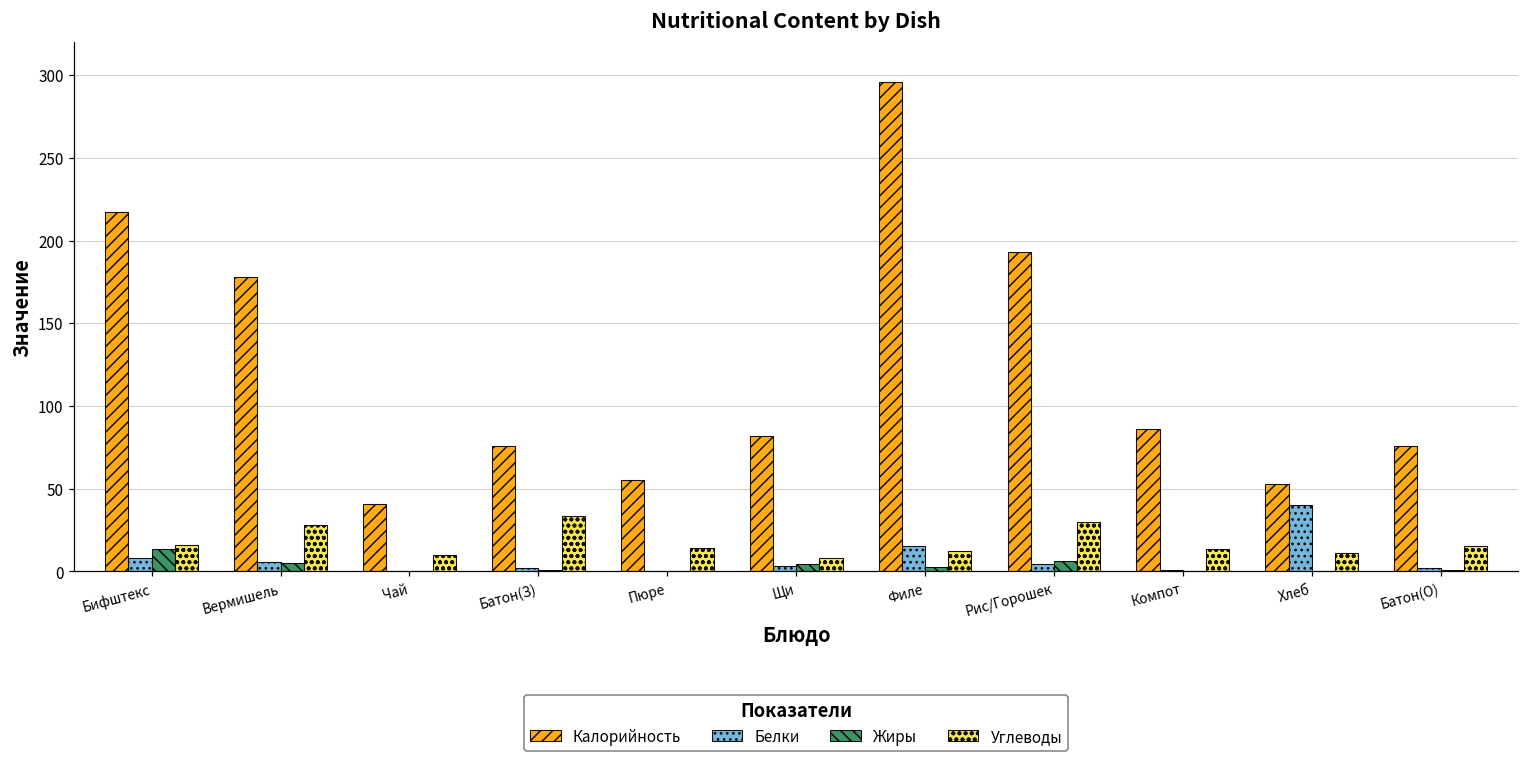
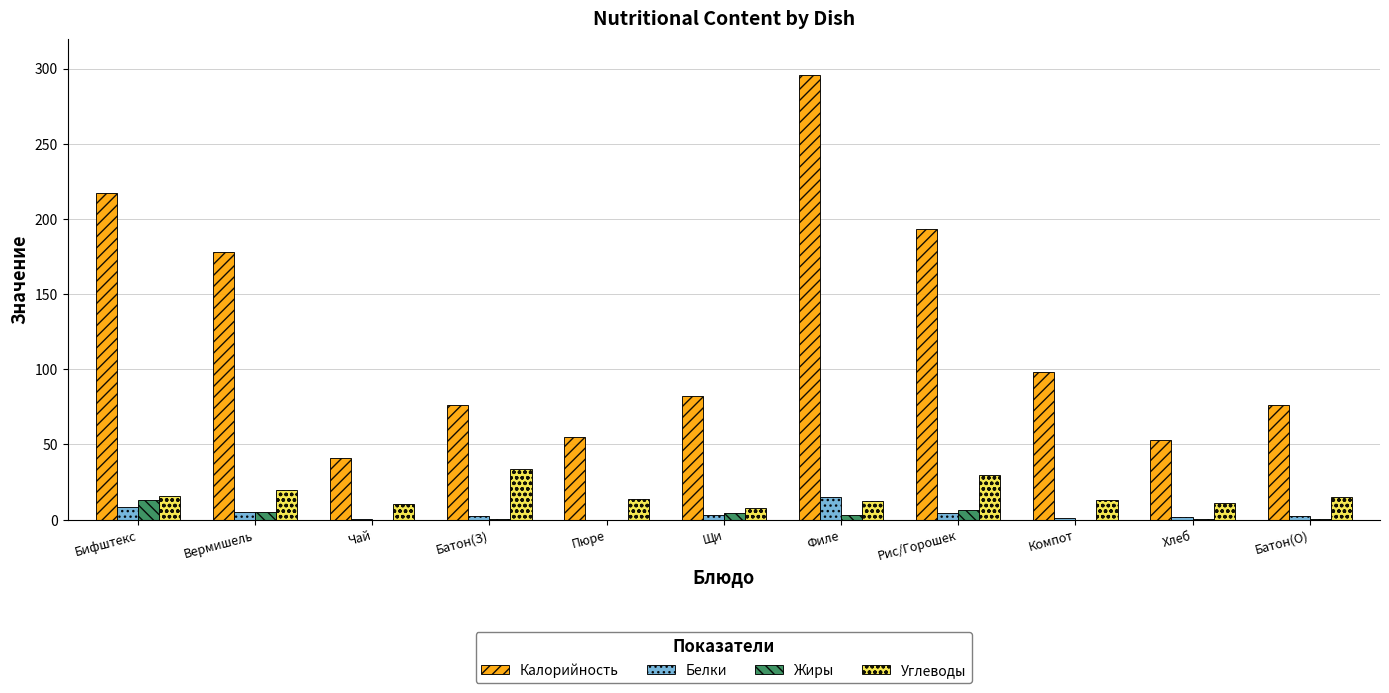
  {
    "Калорийность": {
      "Бифштекс": 217,
      "Вермишель": 178,
      "Чай": 41,
      "Батон(З)": 76,
      "Пюре": 55,
      "Щи": 82,
      "Филе": 296,
      "Рис/Горошек": 193,
-     "Компот": 86,
+     "Компот": 98,
      "Хлеб": 53,
      "Батон(О)": 76
    },
    "Белки": {
      "Бифштекс": 8,
      "Вермишель": 5,
      "Батон(З)": 2,
      "Пюре": 0,
      "Щи": 3,
      "Филе": 15,
      "Рис/Горошек": 4,
-     "Хлеб": 40,
+     "Хлеб": 2,
      "Батон(О)": 2
    },
    "Жиры": {
      "Бифштекс": 13,
      "Вермишель": 5,
      "Пюре": 0,
      "Щи": 4,
      "Филе": 3,
      "Рис/Горошек": 6,
      "Компот": 0
    },
    "Углеводы": {
      "Бифштекс": 16,
-     "Вермишель": 28,
+     "Вермишель": 20,
      "Чай": 10,
      "Батон(З)": 34,
      "Пюре": 14,
      "Щи": 8,
      "Филе": 12,
      "Рис/Горошек": 30,
      "Компот": 13,
      "Хлеб": 11,
      "Батон(О)": 15
    }
  }
